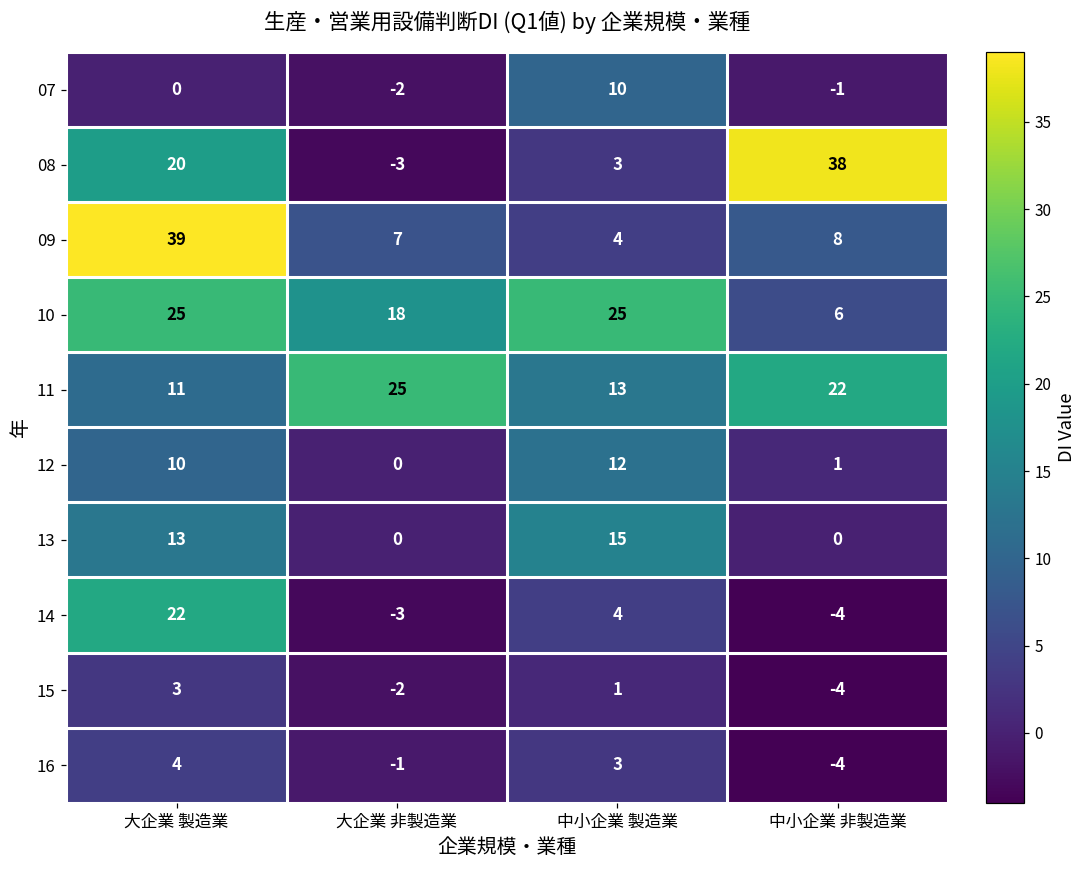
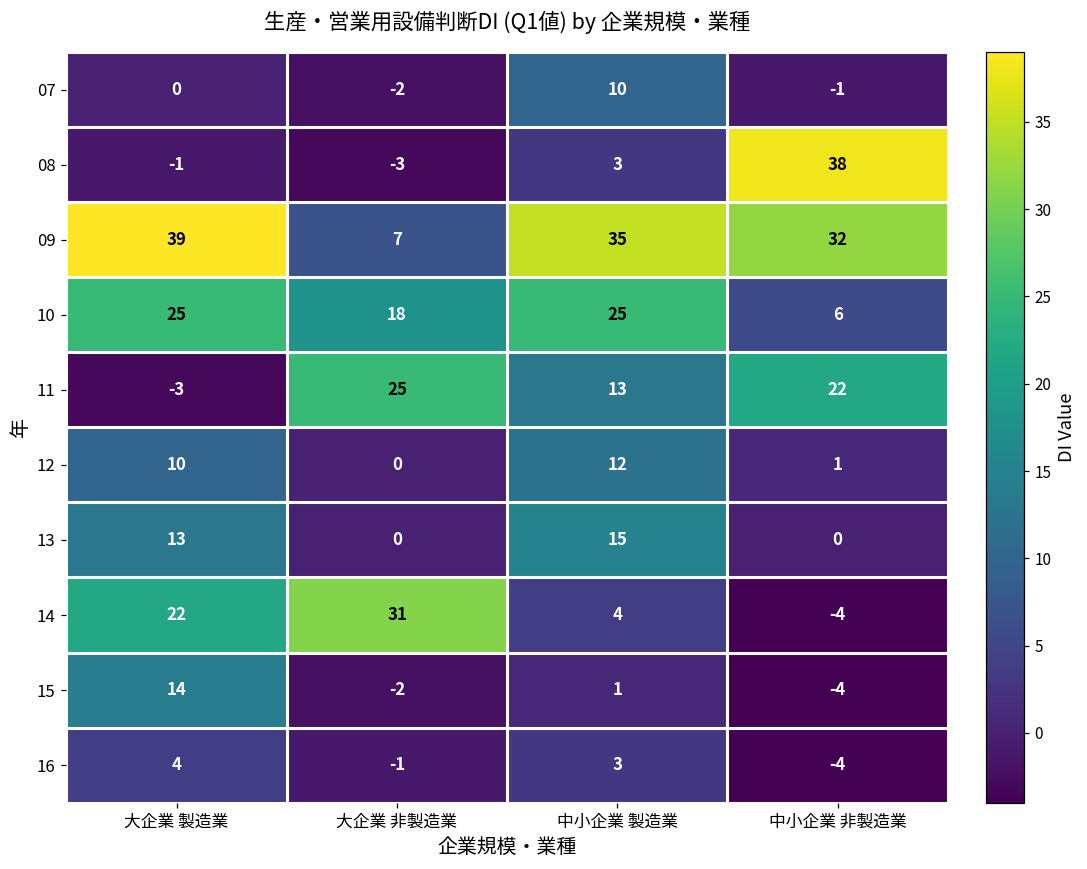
  {
    "07": {
      "大企業 製造業": 0,
      "大企業 非製造業": -2,
      "中小企業 製造業": 10,
      "中小企業 非製造業": -1
    },
    "08": {
-     "大企業 製造業": 20,
+     "大企業 製造業": -1,
      "大企業 非製造業": -3,
      "中小企業 製造業": 3,
      "中小企業 非製造業": 38
    },
    "09": {
      "大企業 製造業": 39,
      "大企業 非製造業": 7,
-     "中小企業 製造業": 4,
-     "中小企業 非製造業": 8
+     "中小企業 製造業": 35,
+     "中小企業 非製造業": 32
    },
    "10": {
      "大企業 製造業": 25,
      "大企業 非製造業": 18,
      "中小企業 製造業": 25,
      "中小企業 非製造業": 6
    },
    "11": {
-     "大企業 製造業": 11,
+     "大企業 製造業": -3,
      "大企業 非製造業": 25,
      "中小企業 製造業": 13,
      "中小企業 非製造業": 22
    },
    "12": {
      "大企業 製造業": 10,
      "大企業 非製造業": 0,
      "中小企業 製造業": 12,
      "中小企業 非製造業": 1
    },
    "13": {
      "大企業 製造業": 13,
      "大企業 非製造業": 0,
      "中小企業 製造業": 15,
      "中小企業 非製造業": 0
    },
    "14": {
      "大企業 製造業": 22,
-     "大企業 非製造業": -3,
+     "大企業 非製造業": 31,
      "中小企業 製造業": 4,
      "中小企業 非製造業": -4
    },
    "15": {
-     "大企業 製造業": 3,
+     "大企業 製造業": 14,
      "大企業 非製造業": -2,
      "中小企業 製造業": 1,
      "中小企業 非製造業": -4
    },
    "16": {
      "大企業 製造業": 4,
      "大企業 非製造業": -1,
      "中小企業 製造業": 3,
      "中小企業 非製造業": -4
    }
  }
